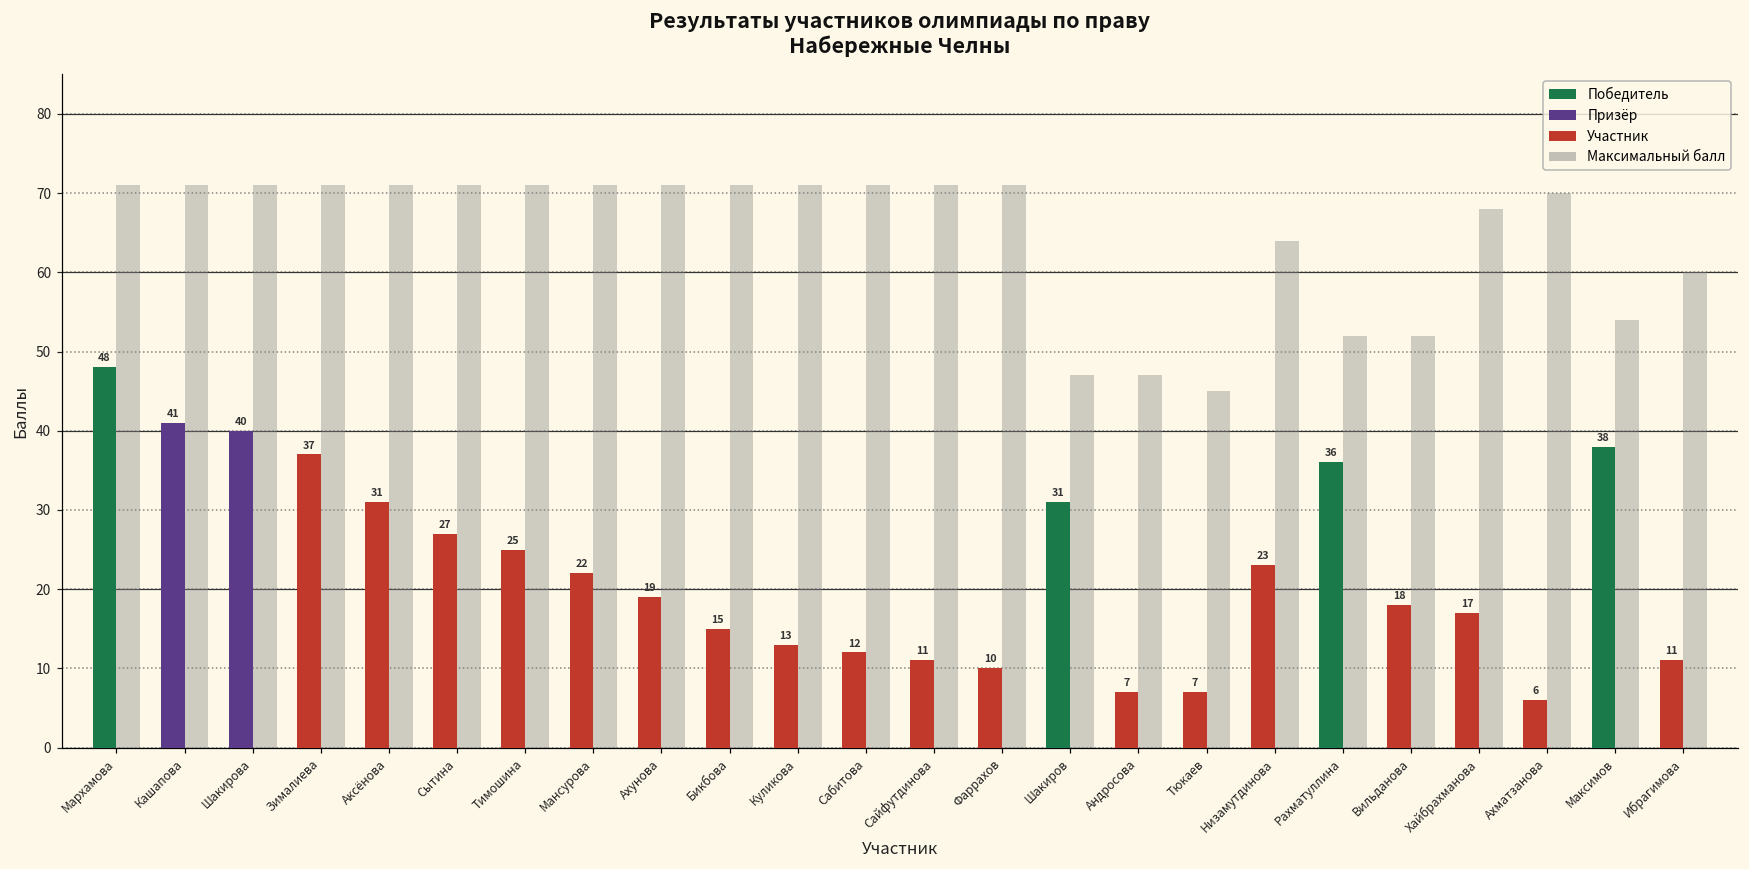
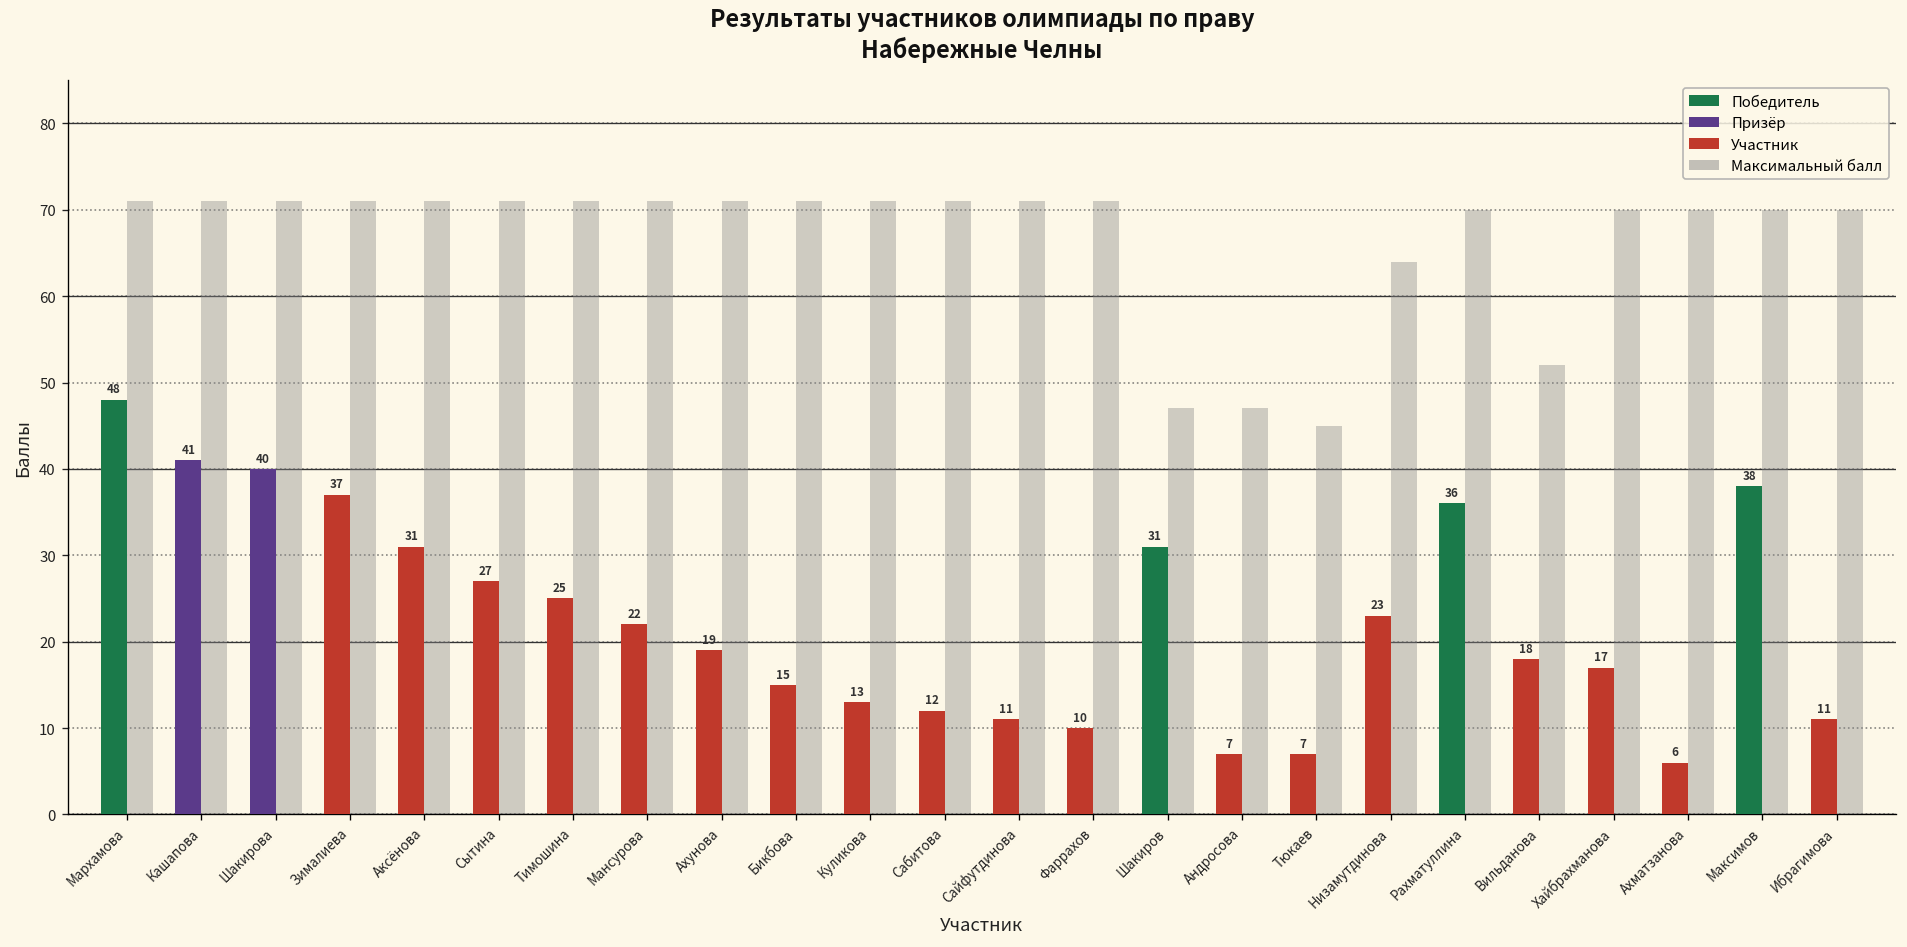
  {
    "Максимальный балл": {
      "Мархамова": 71,
      "Кашапова": 71,
      "Шакирова": 71,
      "Зималиева": 71,
      "Аксёнова": 71,
      "Сытина": 71,
      "Тимошина": 71,
      "Мансурова": 71,
      "Ахунова": 71,
      "Бикбова": 71,
      "Куликова": 71,
      "Сабитова": 71,
      "Сайфутдинова": 71,
      "Фаррахов": 71,
      "Шакиров": 47,
      "Андросова": 47,
      "Тюкаев": 45,
      "Низамутдинова": 64,
-     "Рахматуллина": 52,
+     "Рахматуллина": 70,
      "Вильданова": 52,
-     "Хайбрахманова": 68,
+     "Хайбрахманова": 70,
      "Ахматзанова": 70,
-     "Максимов": 54,
-     "Ибрагимова": 60
+     "Максимов": 70,
+     "Ибрагимова": 70
    }
  }
